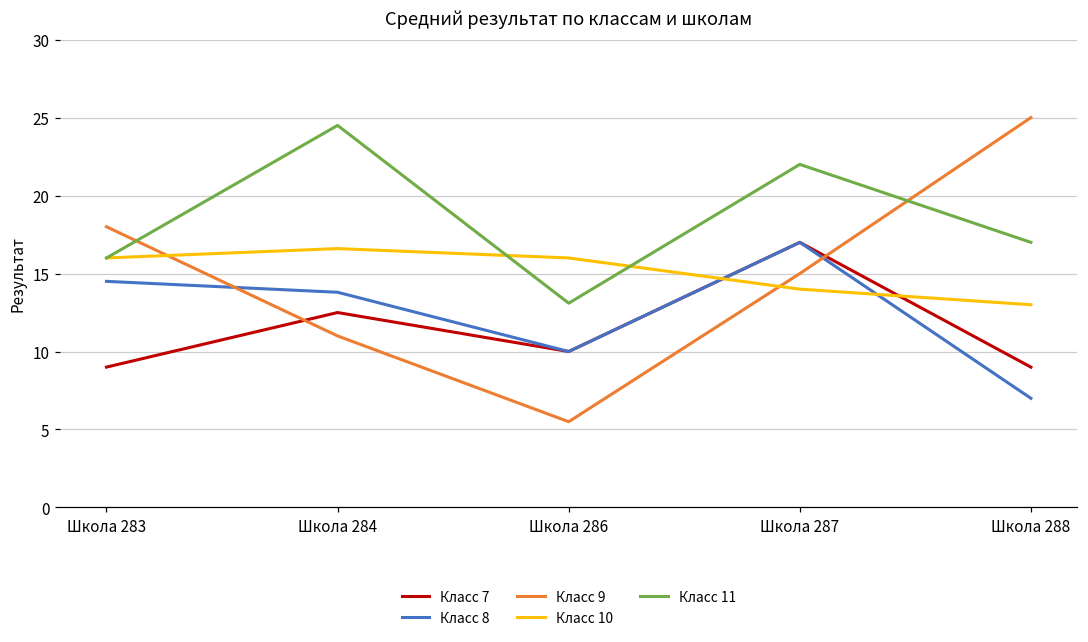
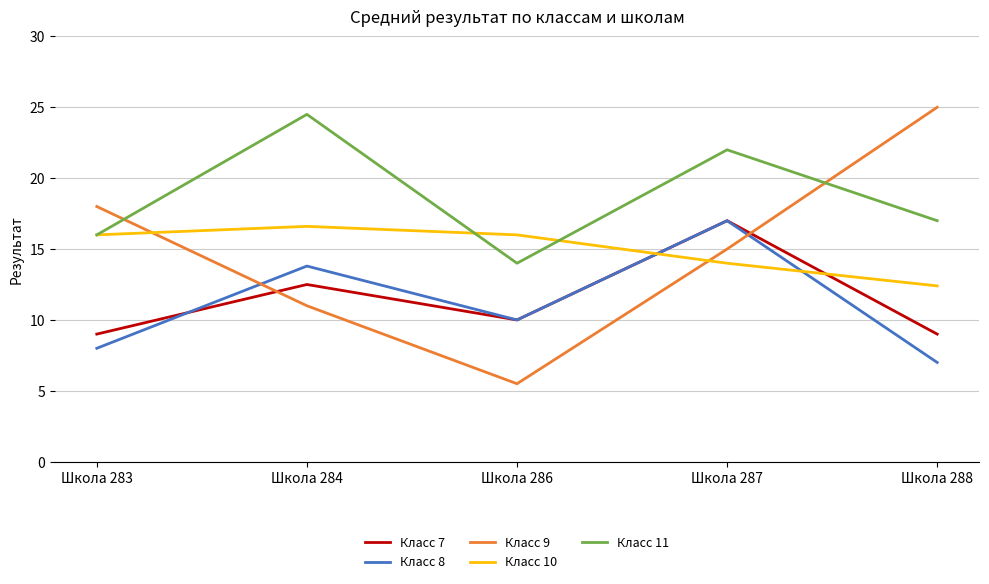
  {
    "Класс 7": {
      "Школа 283": 9.0,
      "Школа 284": 12.5,
      "Школа 288": 9.0
    },
    "Класс 8": {
-     "Школа 283": 14.5,
+     "Школа 283": 8.0,
      "Школа 284": 13.8,
      "Школа 288": 7.0
    },
    "Класс 9": {
      "Школа 283": 18.0,
      "Школа 284": 11.0,
      "Школа 286": 5.5,
      "Школа 287": 15.0,
      "Школа 288": 25.0
    },
    "Класс 10": {
      "Школа 284": 16.6,
      "Школа 286": 16.0,
      "Школа 287": 14.0,
-     "Школа 288": 13.0
+     "Школа 288": 12.4
    },
    "Класс 11": {
      "Школа 284": 24.5,
-     "Школа 286": 13.1,
+     "Школа 286": 14.0,
      "Школа 287": 22.0,
      "Школа 288": 17.0
    }
  }
